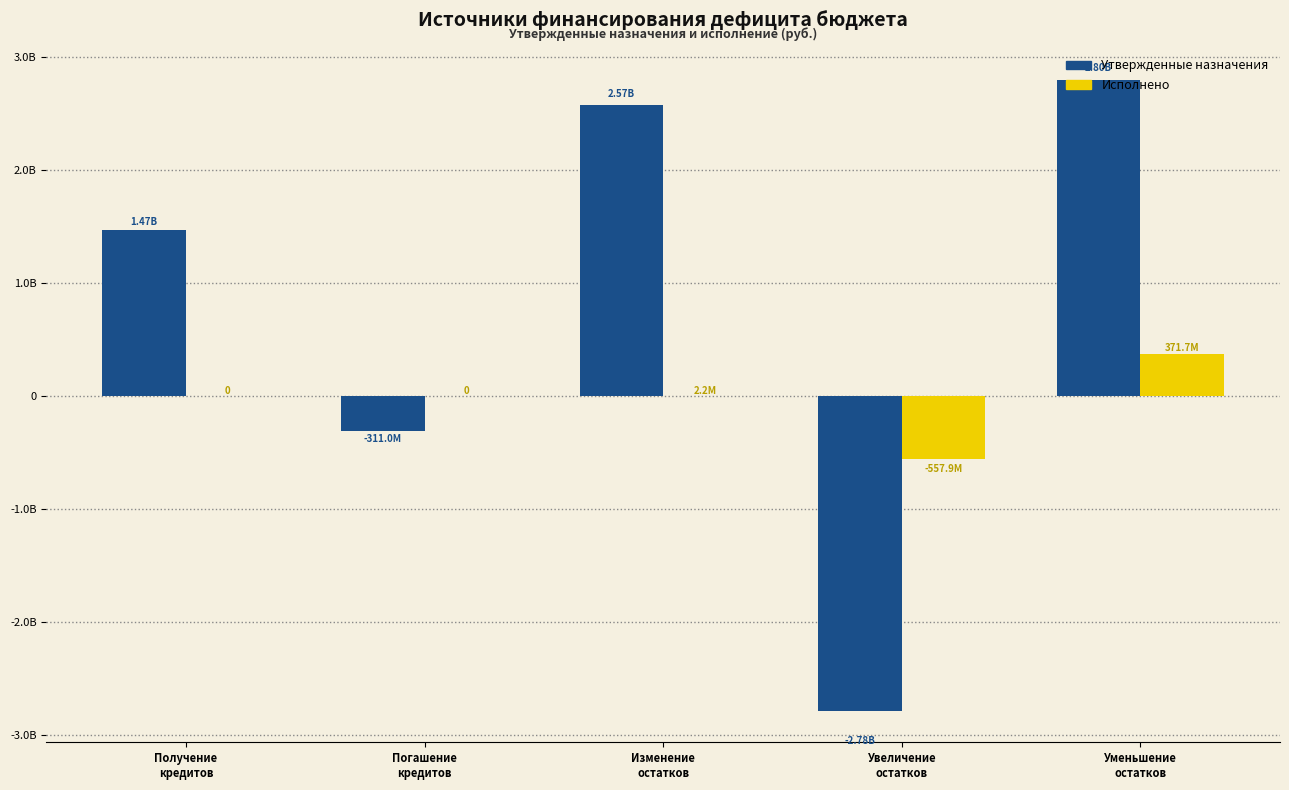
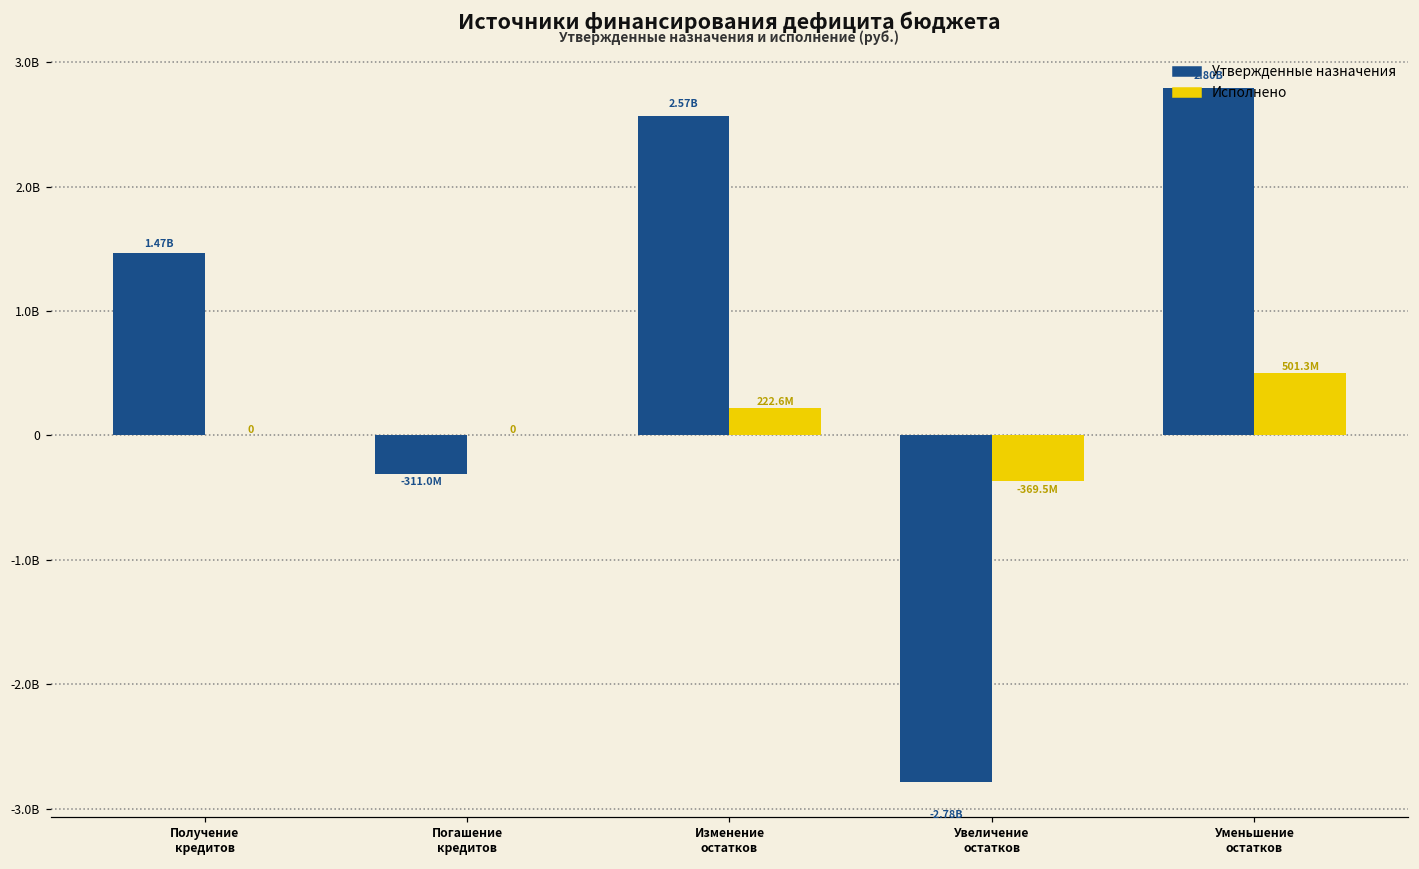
  {
    "Утвержденные назначения": {
      "Получение кредитов": "1.47B",
      "Погашение кредитов": "-311.0M",
      "Изменение остатков": "2.57B",
      "Уменьшение остатков": "2.80B"
    },
    "Исполнено": {
      "Получение кредитов": "0",
      "Погашение кредитов": "0",
-     "Изменение остатков": "2.2M",
-     "Увеличение остатков": "-557.9M",
-     "Уменьшение остатков": "371.7M"
+     "Изменение остатков": "222.6M",
+     "Увеличение остатков": "-369.5M",
+     "Уменьшение остатков": "501.3M"
    }
  }
